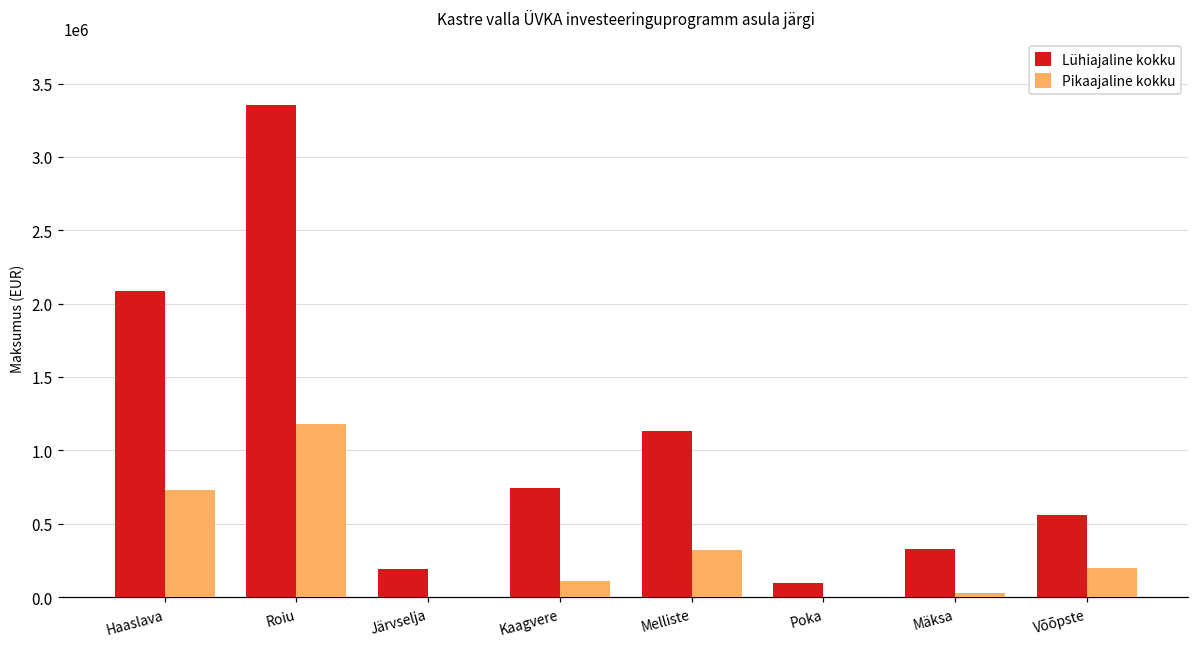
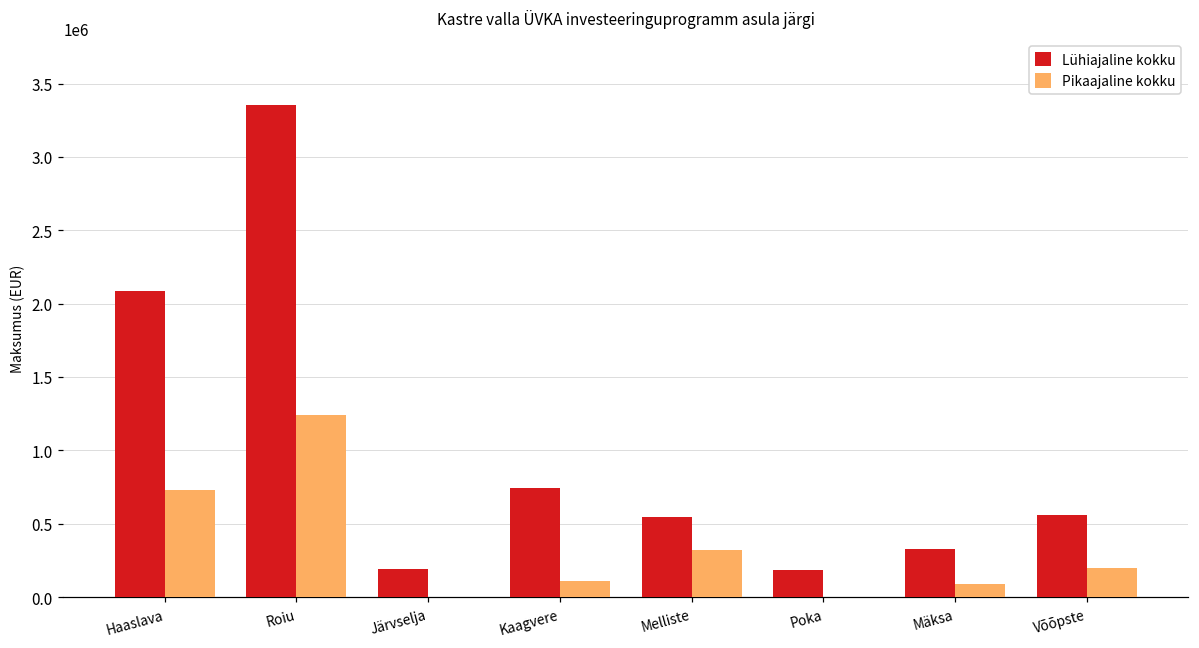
  {
    "Lühiajaline kokku": {
      "Haaslava": 2090000,
      "Roiu": 3350000,
      "Järvselja": 190000,
      "Kaagvere": 750000,
-     "Melliste": 1130000,
-     "Poka": 90000,
+     "Melliste": 550000,
+     "Poka": 190000,
      "Mäksa": 330000,
      "Võõpste": 560000
    },
    "Pikaajaline kokku": {
      "Haaslava": 730000,
-     "Roiu": 1180000,
+     "Roiu": 1240000,
      "Järvselja": 0,
      "Kaagvere": 110000,
      "Melliste": 320000,
      "Poka": 0,
-     "Mäksa": 30000,
+     "Mäksa": 90000,
      "Võõpste": 200000
    }
  }
